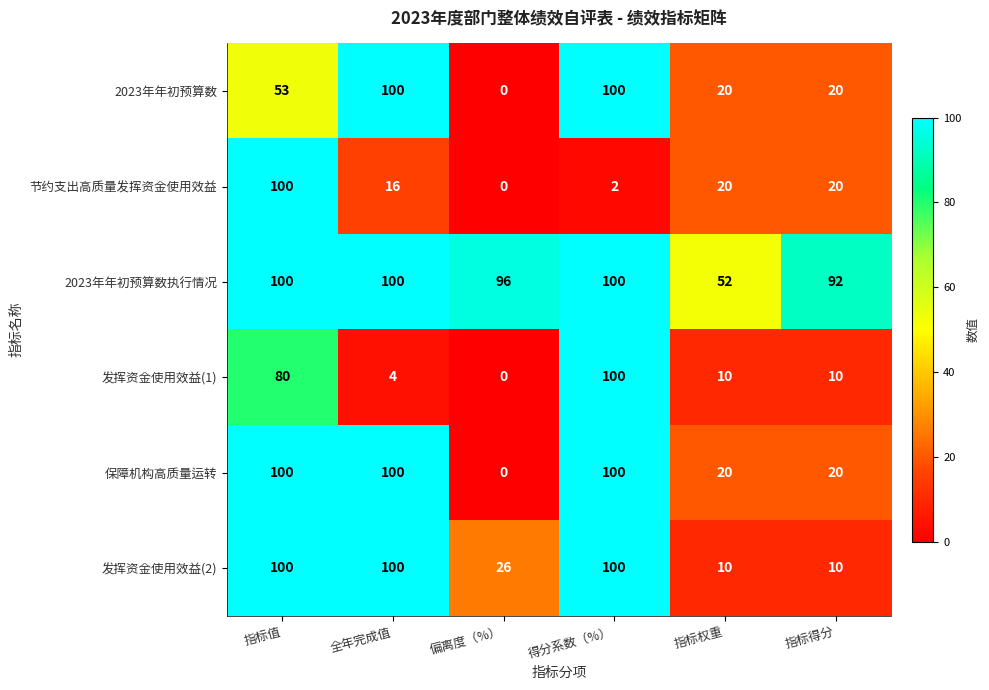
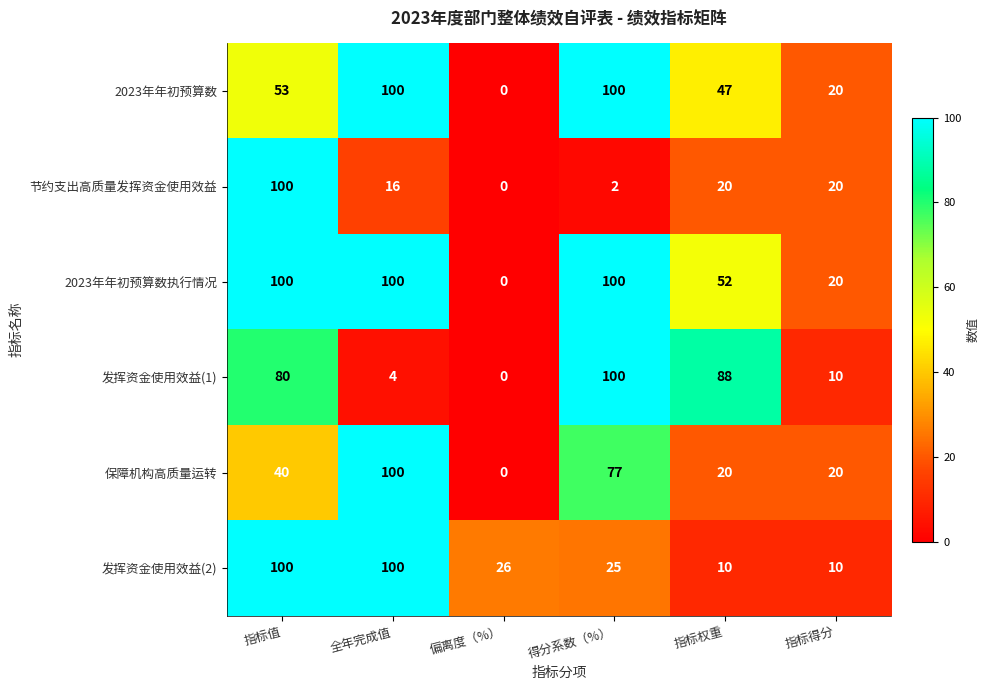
  {
    "2023年年初预算数": {
      "指标值": 53,
      "全年完成值": 100,
      "偏离度（%）": 0,
      "得分系数（%）": 100,
-     "指标权重": 20,
+     "指标权重": 47,
      "指标得分": 20
    },
    "节约支出高质量发挥资金使用效益": {
      "指标值": 100,
      "全年完成值": 16,
      "偏离度（%）": 0,
      "得分系数（%）": 2,
      "指标权重": 20,
      "指标得分": 20
    },
    "2023年年初预算数执行情况": {
      "指标值": 100,
      "全年完成值": 100,
-     "偏离度（%）": 96,
+     "偏离度（%）": 0,
      "得分系数（%）": 100,
      "指标权重": 52,
-     "指标得分": 92
+     "指标得分": 20
    },
    "发挥资金使用效益(1)": {
      "指标值": 80,
      "全年完成值": 4,
      "偏离度（%）": 0,
      "得分系数（%）": 100,
-     "指标权重": 10,
+     "指标权重": 88,
      "指标得分": 10
    },
    "保障机构高质量运转": {
-     "指标值": 100,
+     "指标值": 40,
      "全年完成值": 100,
      "偏离度（%）": 0,
-     "得分系数（%）": 100,
+     "得分系数（%）": 77,
      "指标权重": 20,
      "指标得分": 20
    },
    "发挥资金使用效益(2)": {
      "指标值": 100,
      "全年完成值": 100,
      "偏离度（%）": 26,
-     "得分系数（%）": 100,
+     "得分系数（%）": 25,
      "指标权重": 10,
      "指标得分": 10
    }
  }
